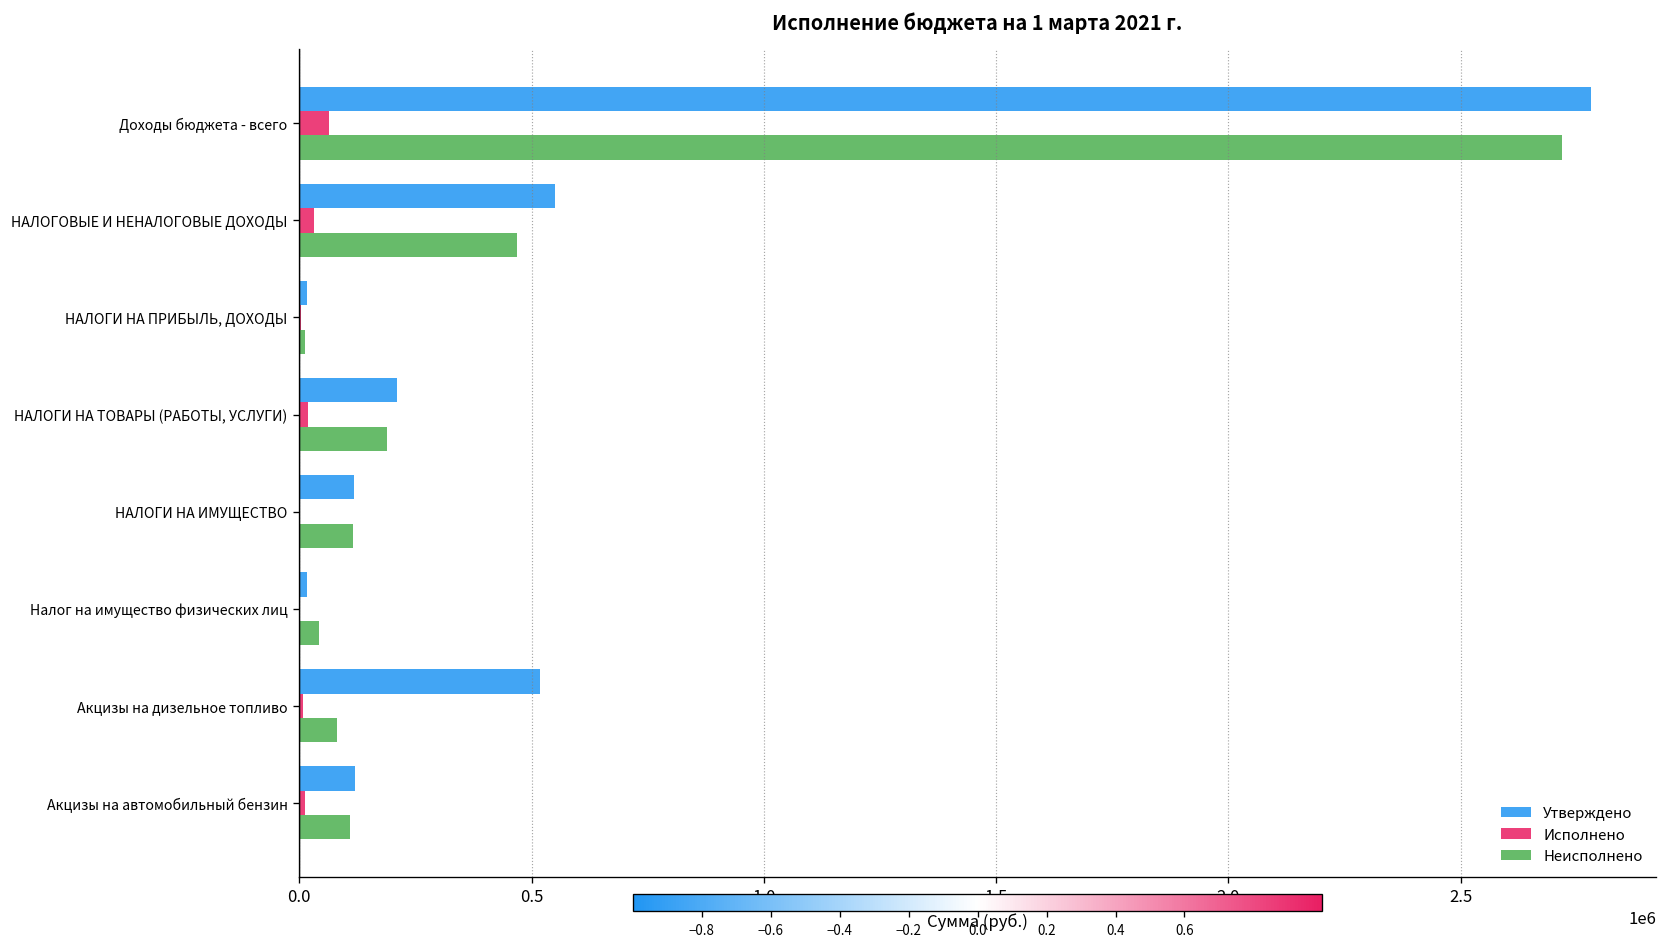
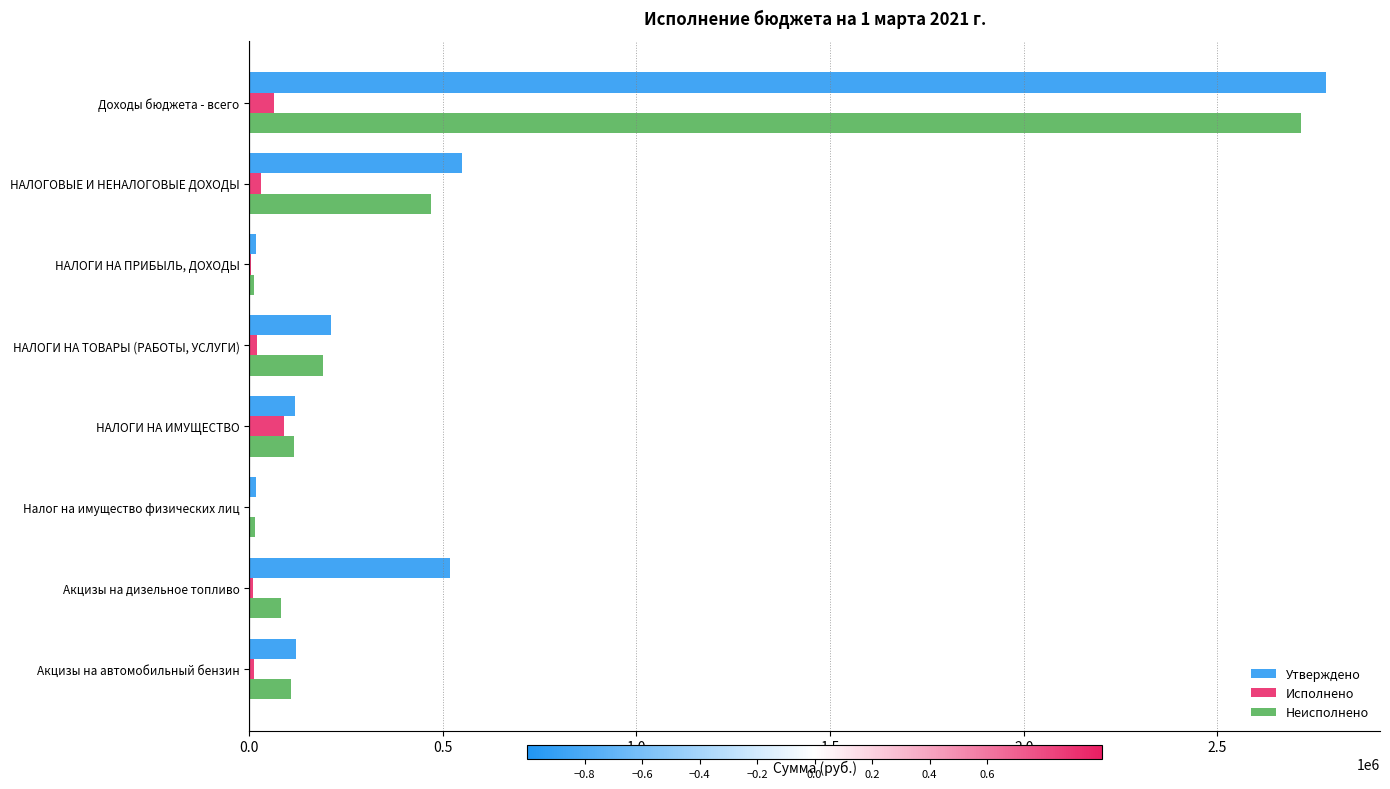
  {
    "Утверждено": {
      "Доходы бюджета - всего": 2780000,
      "НАЛОГОВЫЕ И НЕНАЛОГОВЫЕ ДОХОДЫ": 550000,
      "НАЛОГИ НА ПРИБЫЛЬ, ДОХОДЫ": 20000,
      "НАЛОГИ НА ТОВАРЫ (РАБОТЫ, УСЛУГИ)": 210000,
      "НАЛОГИ НА ИМУЩЕСТВО": 120000,
      "Налог на имущество физических лиц": 20000,
      "Акцизы на дизельное топливо": 520000,
      "Акцизы на автомобильный бензин": 120000
    },
    "Исполнено": {
      "Доходы бюджета - всего": 60000,
      "НАЛОГОВЫЕ И НЕНАЛОГОВЫЕ ДОХОДЫ": 30000,
      "НАЛОГИ НА ТОВАРЫ (РАБОТЫ, УСЛУГИ)": 20000,
-     "НАЛОГИ НА ИМУЩЕСТВО": 0,
+     "НАЛОГИ НА ИМУЩЕСТВО": 90000,
      "Акцизы на дизельное топливо": 10000,
      "Акцизы на автомобильный бензин": 10000
    },
    "Неисполнено": {
      "Доходы бюджета - всего": 2720000,
      "НАЛОГОВЫЕ И НЕНАЛОГОВЫЕ ДОХОДЫ": 470000,
      "НАЛОГИ НА ПРИБЫЛЬ, ДОХОДЫ": 10000,
      "НАЛОГИ НА ТОВАРЫ (РАБОТЫ, УСЛУГИ)": 190000,
      "НАЛОГИ НА ИМУЩЕСТВО": 110000,
-     "Налог на имущество физических лиц": 40000,
+     "Налог на имущество физических лиц": 20000,
      "Акцизы на дизельное топливо": 80000,
      "Акцизы на автомобильный бензин": 110000
    }
  }
